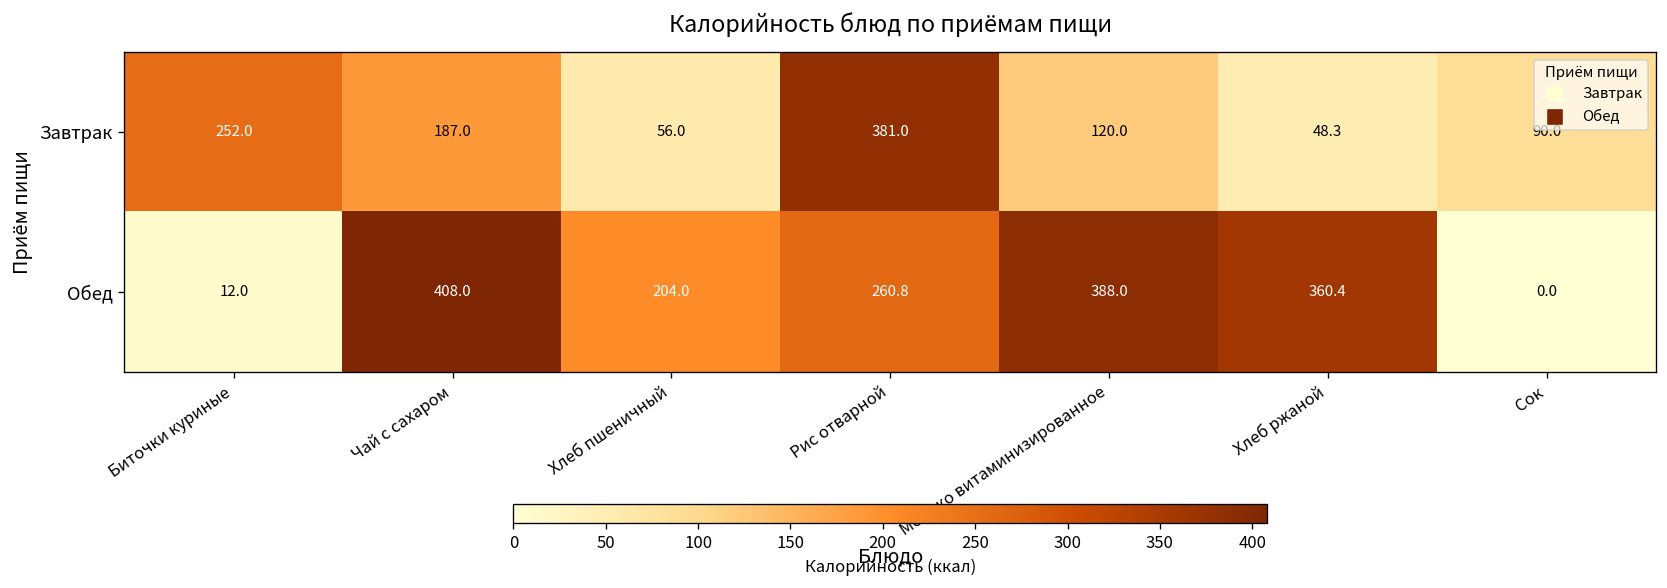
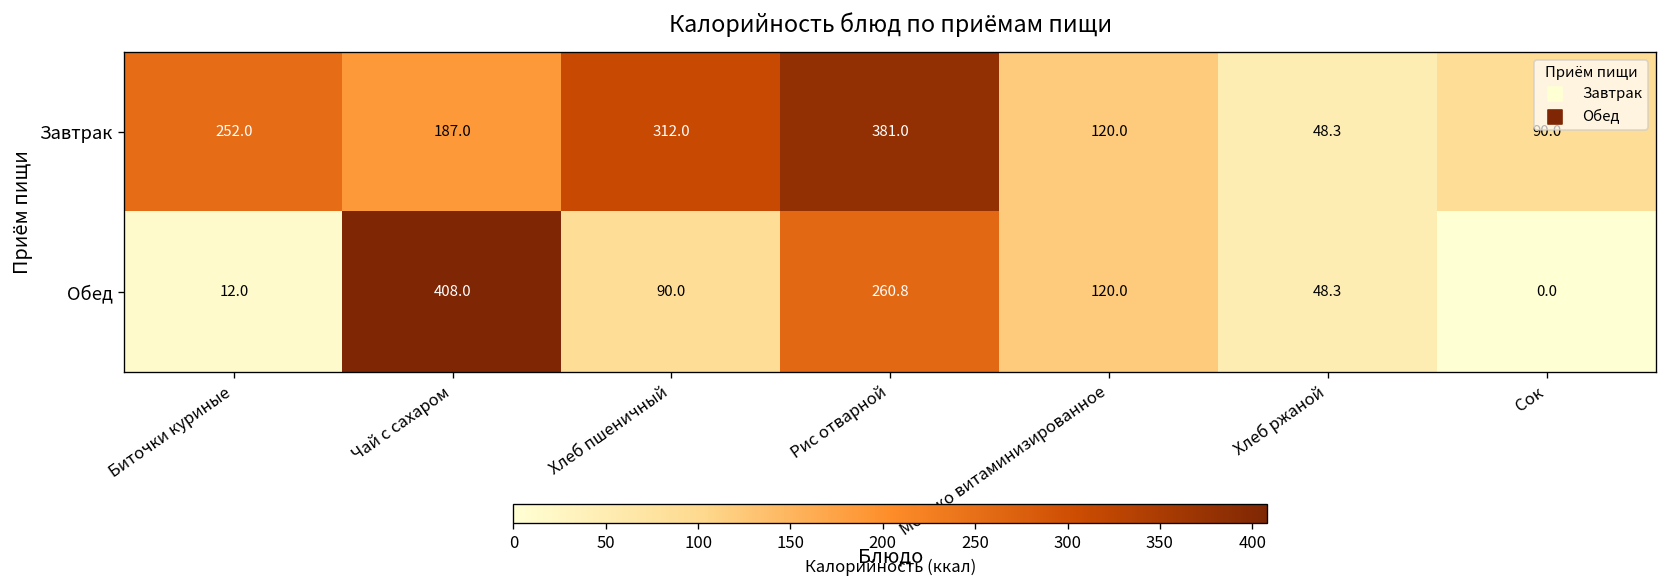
  {
    "Завтрак": {
      "Биточки куриные": 252.0,
      "Чай с сахаром": 187.0,
-     "Хлеб пшеничный": 56.0,
+     "Хлеб пшеничный": 312.0,
      "Рис отварной": 381.0,
      "Молоко витаминизированное": 120.0,
      "Хлеб ржаной": 48.3
    },
    "Обед": {
      "Биточки куриные": 12.0,
      "Чай с сахаром": 408.0,
-     "Хлеб пшеничный": 204.0,
+     "Хлеб пшеничный": 90.0,
      "Рис отварной": 260.8,
-     "Молоко витаминизированное": 388.0,
-     "Хлеб ржаной": 360.4,
+     "Молоко витаминизированное": 120.0,
+     "Хлеб ржаной": 48.3,
      "Сок": 0.0
    }
  }
